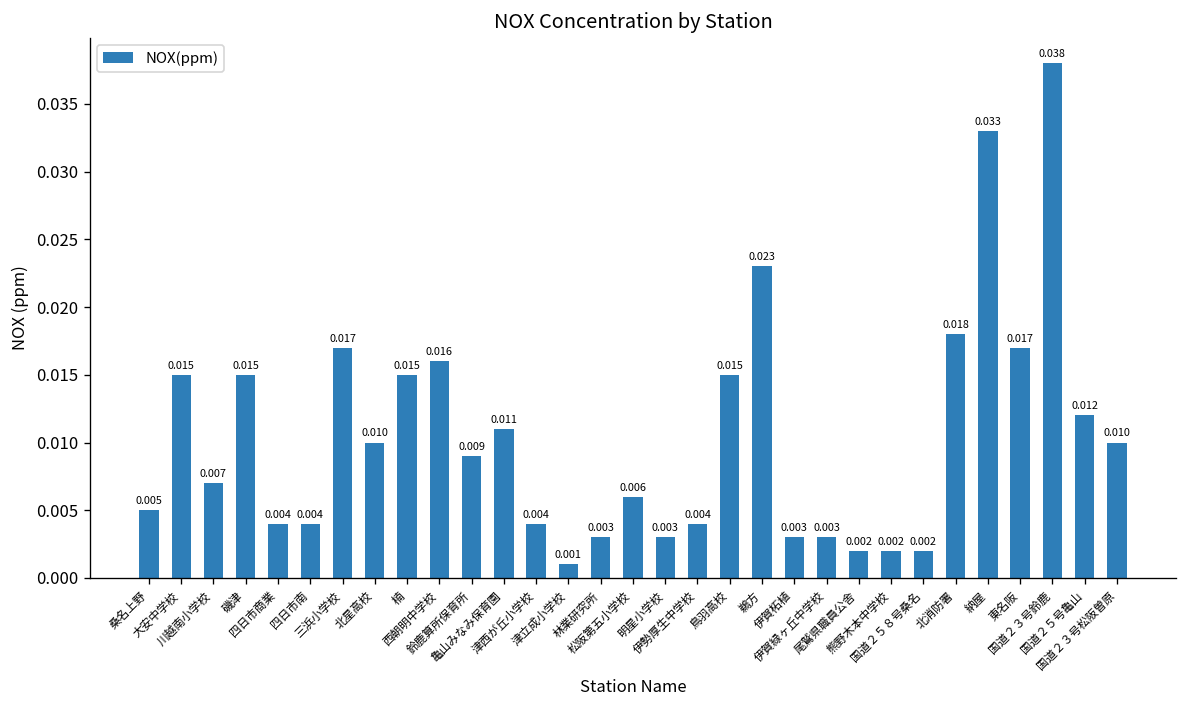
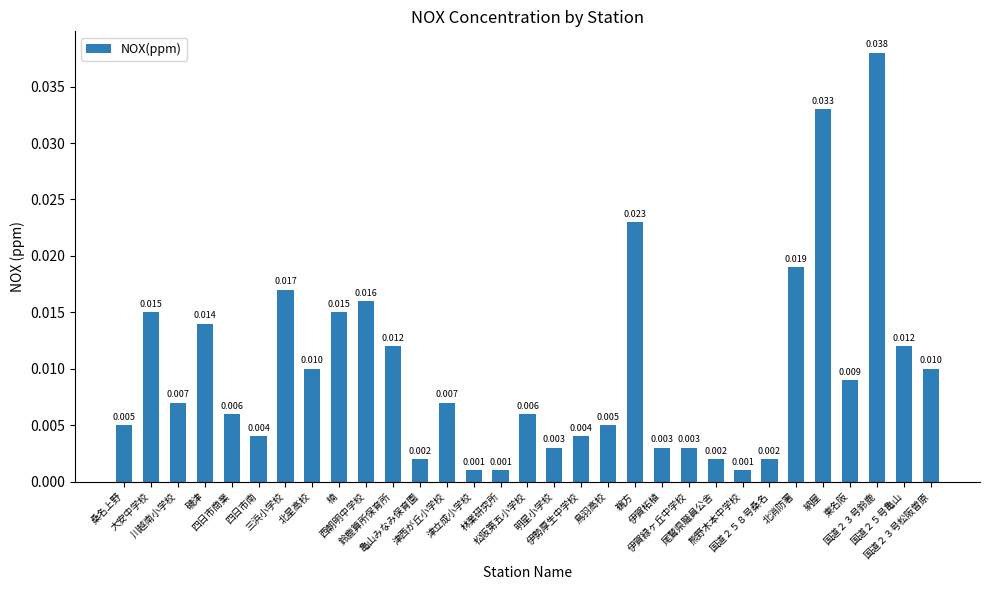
  {
    "桑名上野": 0.005,
    "大安中学校": 0.015,
    "川越南小学校": 0.007,
-   "磯津": 0.015,
-   "四日市商業": 0.004,
+   "磯津": 0.014,
+   "四日市商業": 0.006,
    "四日市南": 0.004,
    "三浜小学校": 0.017,
    "北星高校": 0.010,
    "楠": 0.015,
    "西朝明中学校": 0.016,
-   "鈴鹿算所保育所": 0.009,
-   "亀山みなみ保育園": 0.011,
-   "津西が丘小学校": 0.004,
+   "鈴鹿算所保育所": 0.012,
+   "亀山みなみ保育園": 0.002,
+   "津西が丘小学校": 0.007,
    "津立成小学校": 0.001,
-   "林業研究所": 0.003,
+   "林業研究所": 0.001,
    "松阪第五小学校": 0.006,
    "明星小学校": 0.003,
    "伊勢厚生中学校": 0.004,
-   "鳥羽高校": 0.015,
+   "鳥羽高校": 0.005,
    "鵜方": 0.023,
    "伊賀柘植": 0.003,
    "伊賀緑ヶ丘中学校": 0.003,
    "尾鷲県職員公舎": 0.002,
-   "熊野木本中学校": 0.002,
+   "熊野木本中学校": 0.001,
    "国道２５８号桑名": 0.002,
-   "北消防署": 0.018,
+   "北消防署": 0.019,
    "納屋": 0.033,
-   "東名阪": 0.017,
+   "東名阪": 0.009,
    "国道２３号鈴鹿": 0.038,
    "国道２５号亀山": 0.012,
    "国道２３号松阪曽原": 0.010
  }
